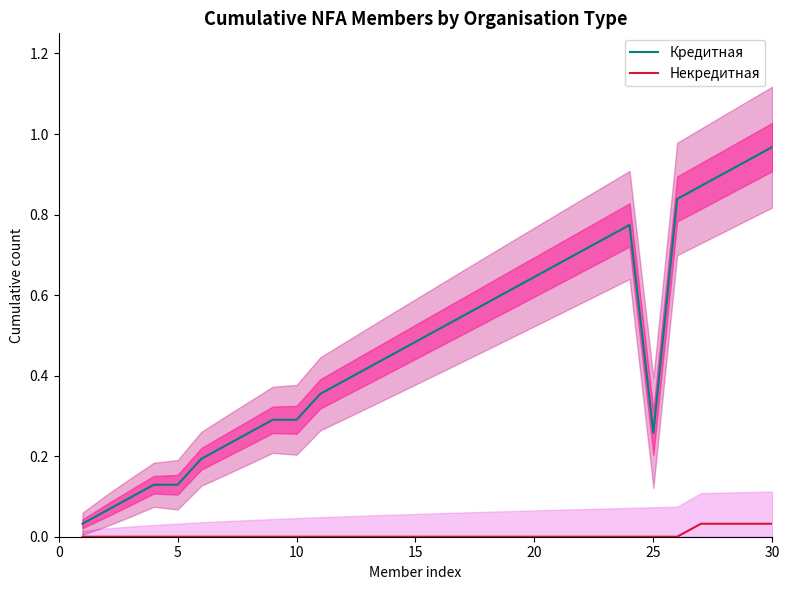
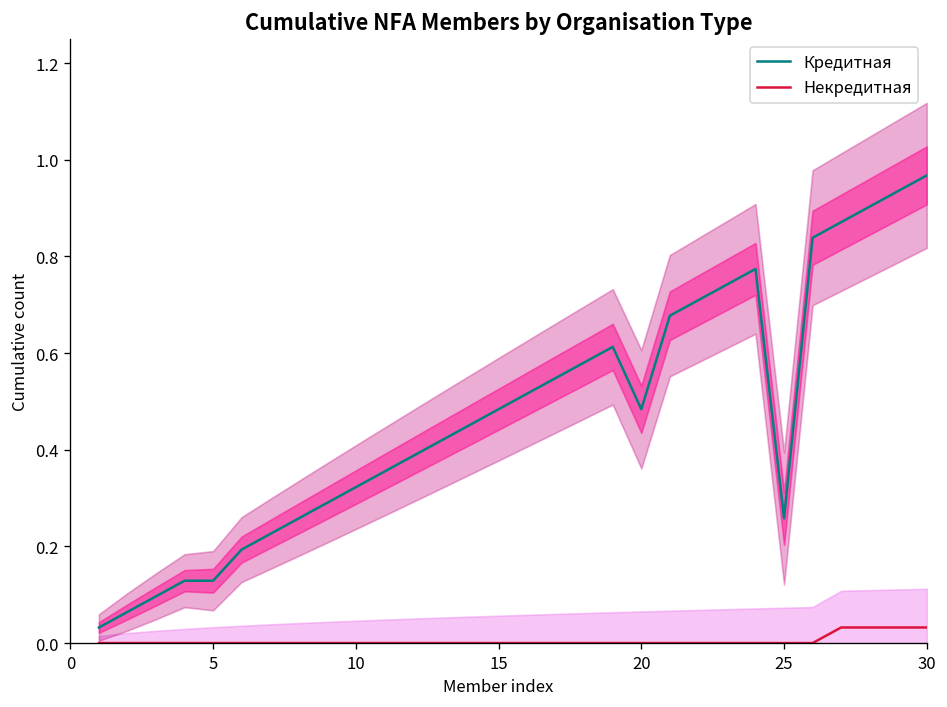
  {
    "Кредитная": {
      "5": 0.13,
-     "10": 0.29,
+     "10": 0.32,
      "15": 0.48,
-     "20": 0.65,
+     "20": 0.48,
      "25": 0.26,
      "30": 0.97
    },
    "Некредитная": {
      "5": 0.00,
      "10": 0.00,
      "15": 0.00,
      "20": 0.00,
      "25": 0.00,
      "30": 0.03
    }
  }
